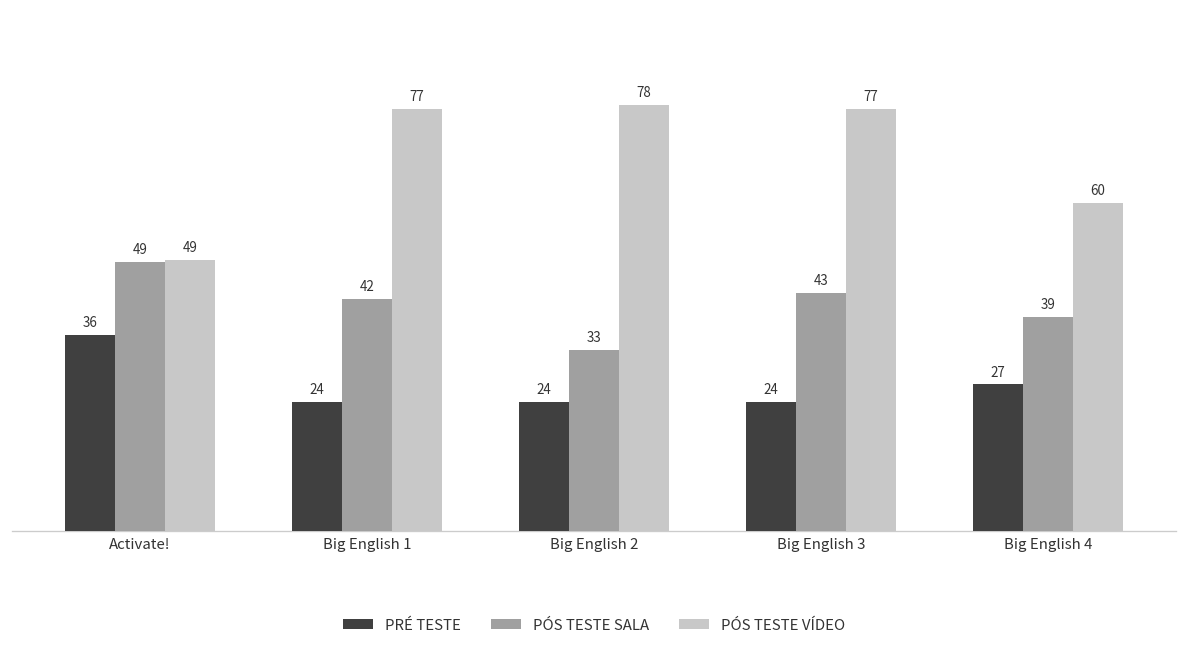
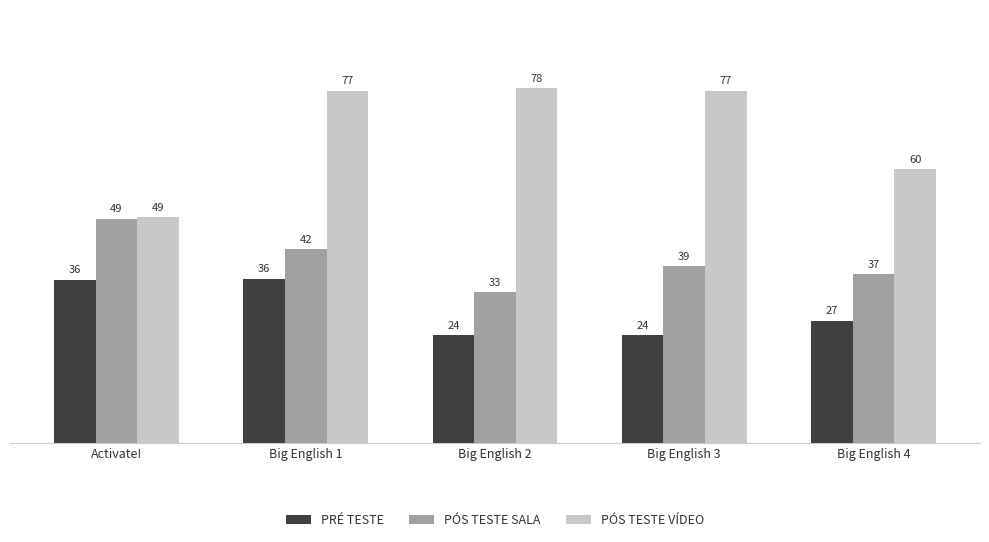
  {
    "PRÉ TESTE": {
      "Activate!": 36,
-     "Big English 1": 24,
+     "Big English 1": 36,
      "Big English 2": 24,
      "Big English 3": 24,
      "Big English 4": 27
    },
    "PÓS TESTE SALA": {
      "Activate!": 49,
      "Big English 1": 42,
      "Big English 2": 33,
-     "Big English 3": 43,
-     "Big English 4": 39
+     "Big English 3": 39,
+     "Big English 4": 37
    },
    "PÓS TESTE VÍDEO": {
      "Activate!": 49,
      "Big English 1": 77,
      "Big English 2": 78,
      "Big English 3": 77,
      "Big English 4": 60
    }
  }
